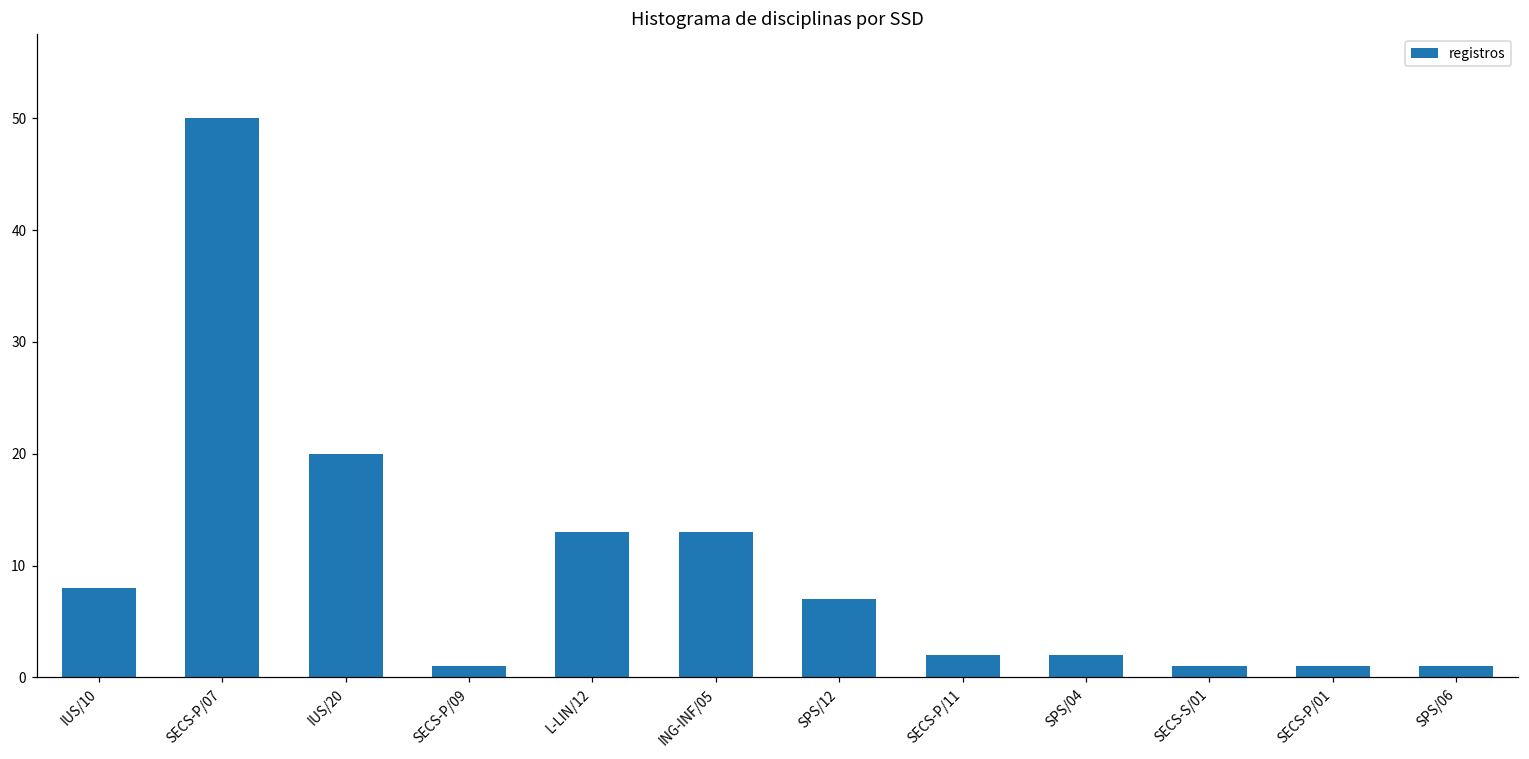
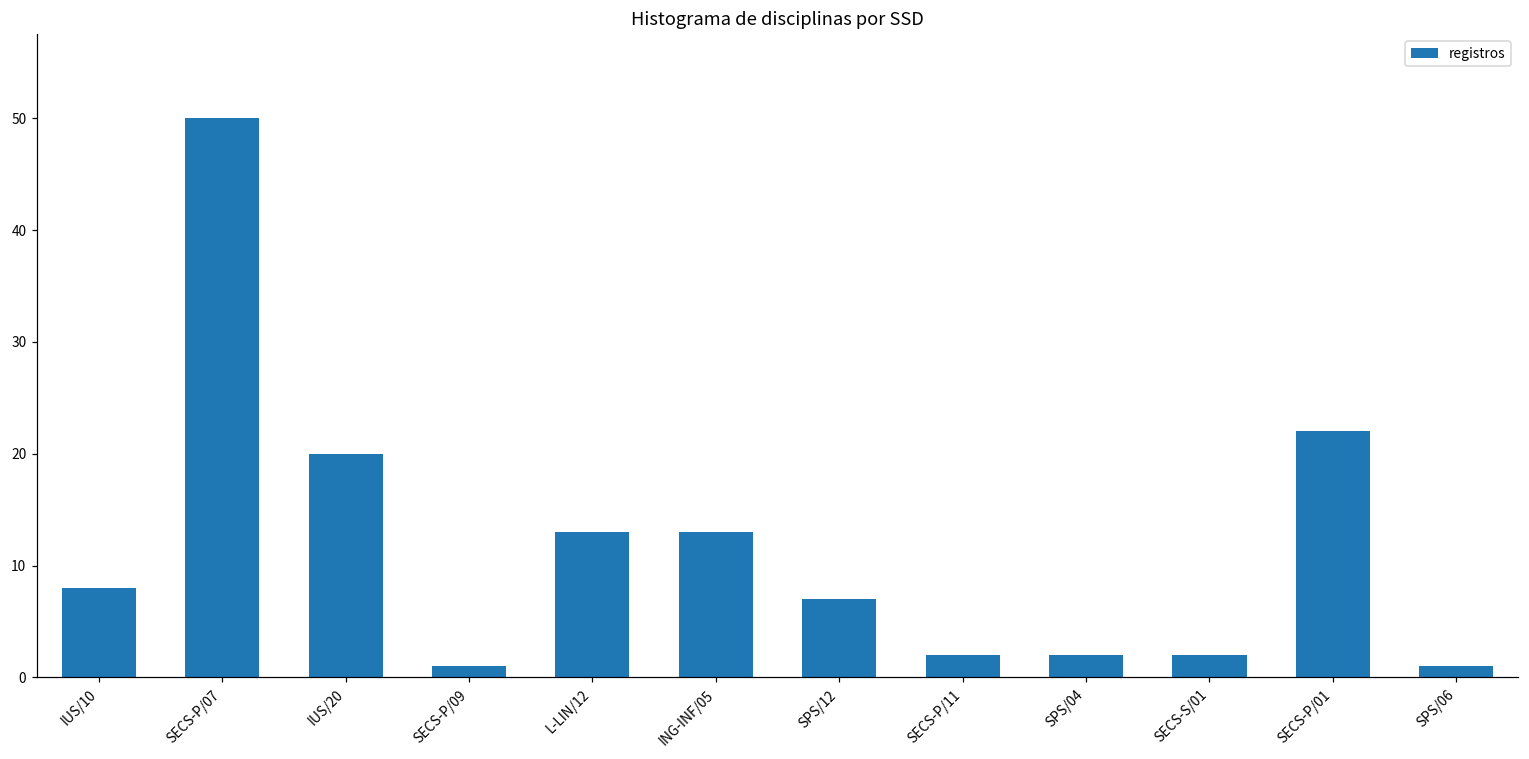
  {
    "IUS/10": 8,
    "SECS-P/07": 50,
    "IUS/20": 20,
    "SECS-P/09": 1,
    "L-LIN/12": 13,
    "ING-INF/05": 13,
    "SPS/12": 7,
    "SECS-P/11": 2,
    "SPS/04": 2,
-   "SECS-S/01": 1,
-   "SECS-P/01": 1,
+   "SECS-S/01": 2,
+   "SECS-P/01": 22,
    "SPS/06": 1
  }
